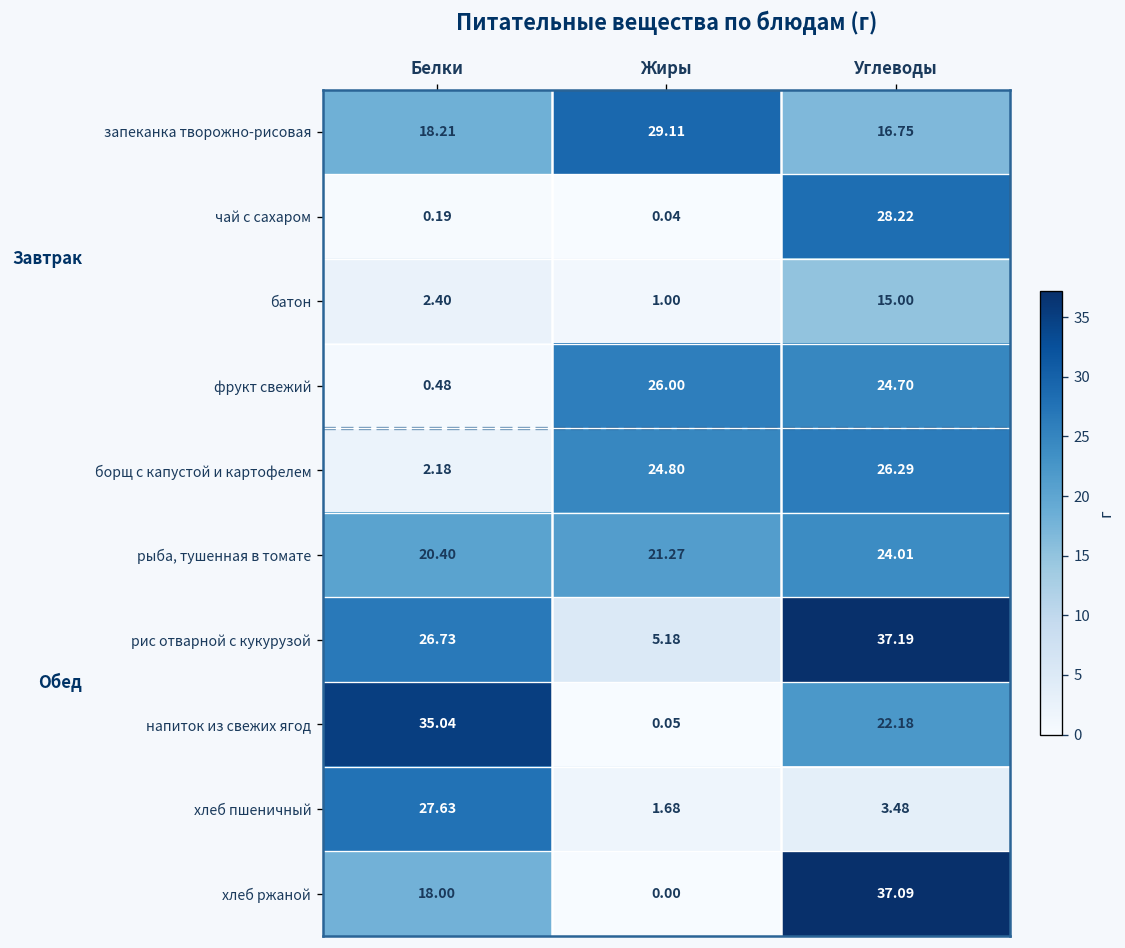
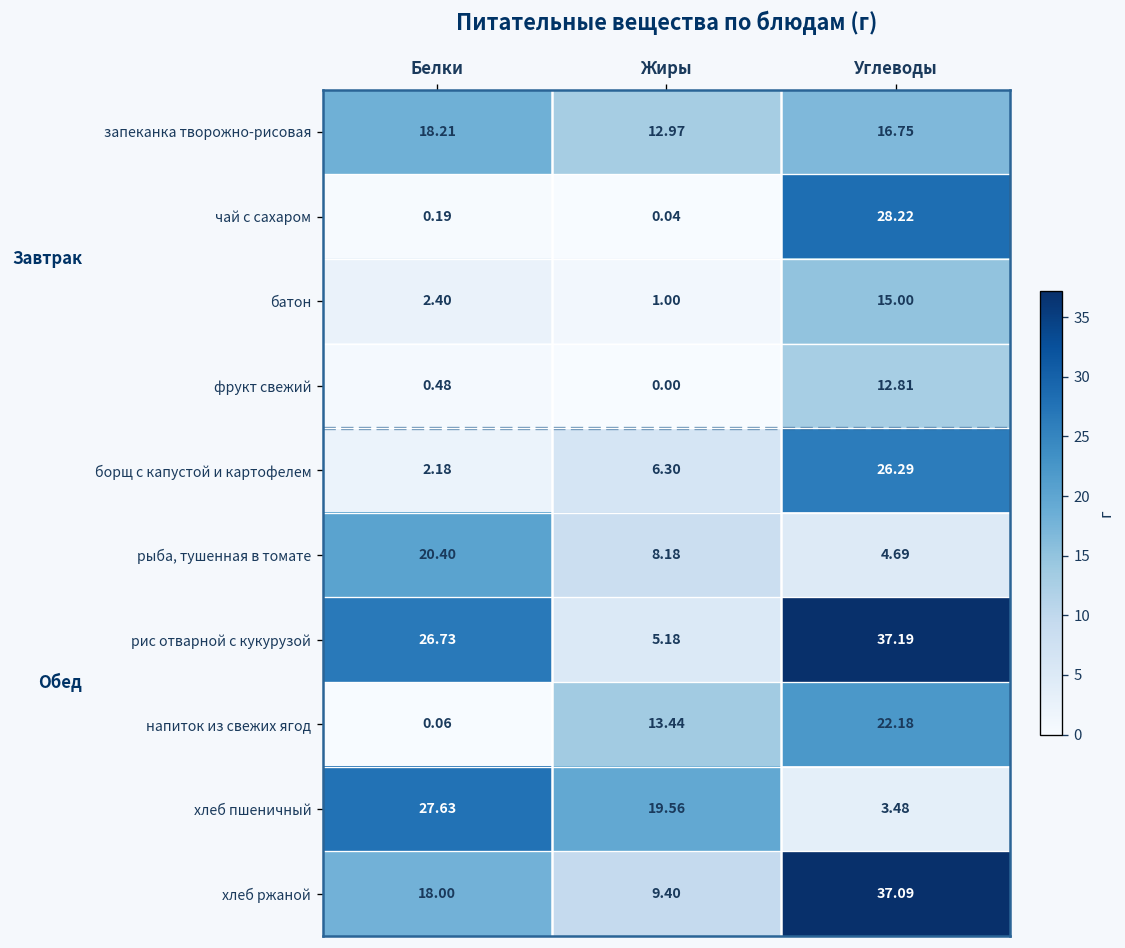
  {
    "запеканка творожно-рисовая": {
      "Белки": 18.21,
-     "Жиры": 29.11,
+     "Жиры": 12.97,
      "Углеводы": 16.75
    },
    "чай с сахаром": {
      "Белки": 0.19,
      "Жиры": 0.04,
      "Углеводы": 28.22
    },
    "батон": {
      "Белки": 2.40,
      "Жиры": 1.00,
      "Углеводы": 15.00
    },
    "фрукт свежий": {
      "Белки": 0.48,
-     "Жиры": 26.00,
-     "Углеводы": 24.70
+     "Жиры": 0.00,
+     "Углеводы": 12.81
    },
    "борщ с капустой и картофелем": {
      "Белки": 2.18,
-     "Жиры": 24.80,
+     "Жиры": 6.30,
      "Углеводы": 26.29
    },
    "рыба, тушенная в томате": {
      "Белки": 20.40,
-     "Жиры": 21.27,
-     "Углеводы": 24.01
+     "Жиры": 8.18,
+     "Углеводы": 4.69
    },
    "рис отварной с кукурузой": {
      "Белки": 26.73,
      "Жиры": 5.18,
      "Углеводы": 37.19
    },
    "напиток из свежих ягод": {
-     "Белки": 35.04,
-     "Жиры": 0.05,
+     "Белки": 0.06,
+     "Жиры": 13.44,
      "Углеводы": 22.18
    },
    "хлеб пшеничный": {
      "Белки": 27.63,
-     "Жиры": 1.68,
+     "Жиры": 19.56,
      "Углеводы": 3.48
    },
    "хлеб ржаной": {
      "Белки": 18.00,
-     "Жиры": 0.00,
+     "Жиры": 9.40,
      "Углеводы": 37.09
    }
  }
